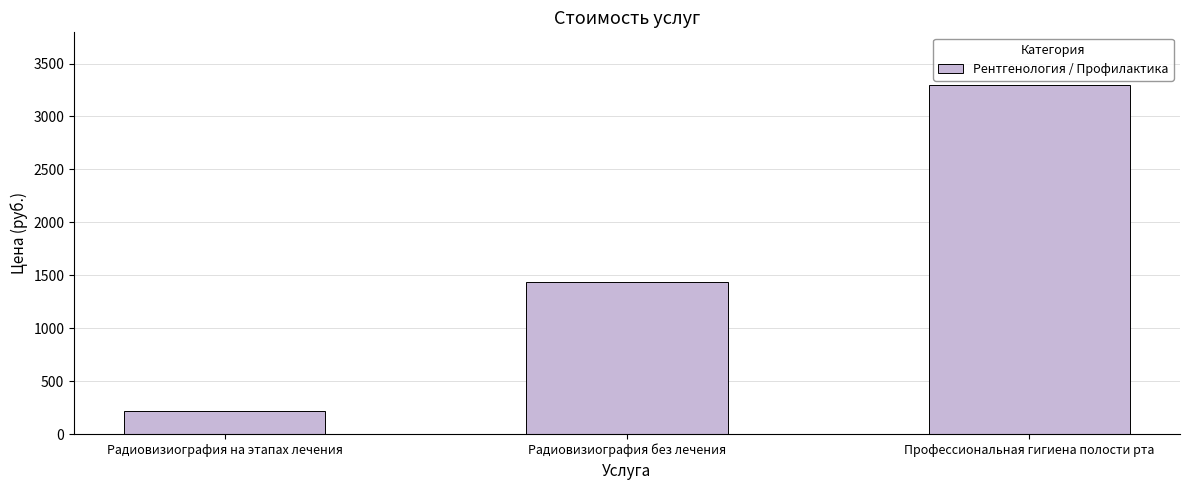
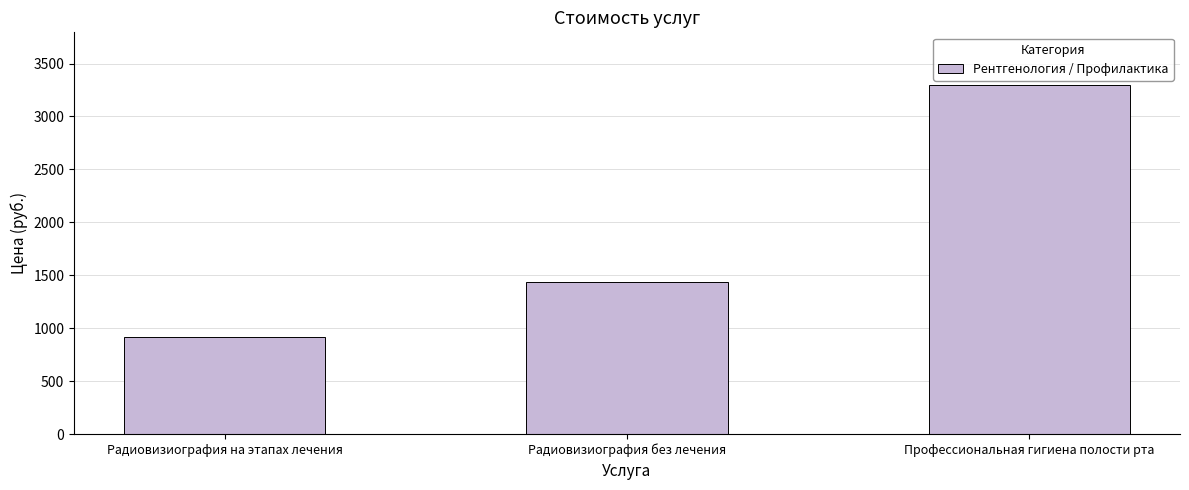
  {
-   "Радиовизиография на этапах лечения": 220,
+   "Радиовизиография на этапах лечения": 920,
    "Радиовизиография без лечения": 1440,
    "Профессиональная гигиена полости рта": 3300
  }
